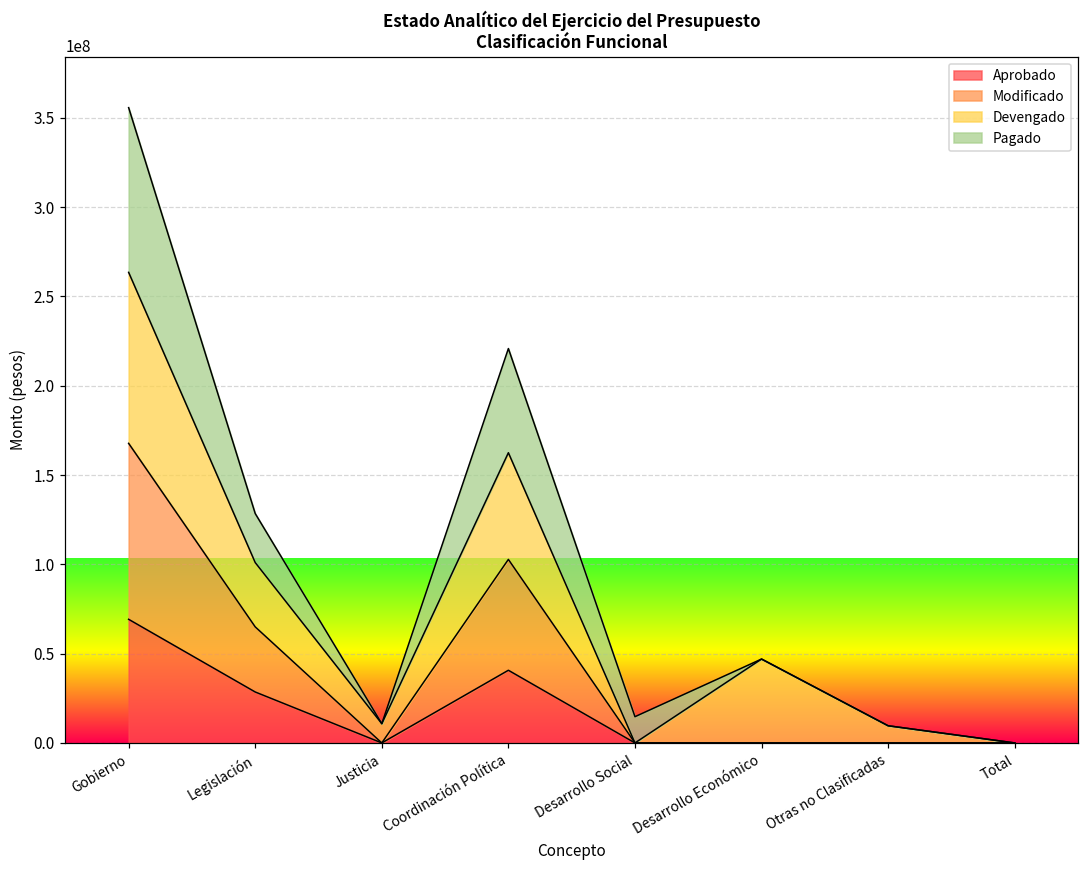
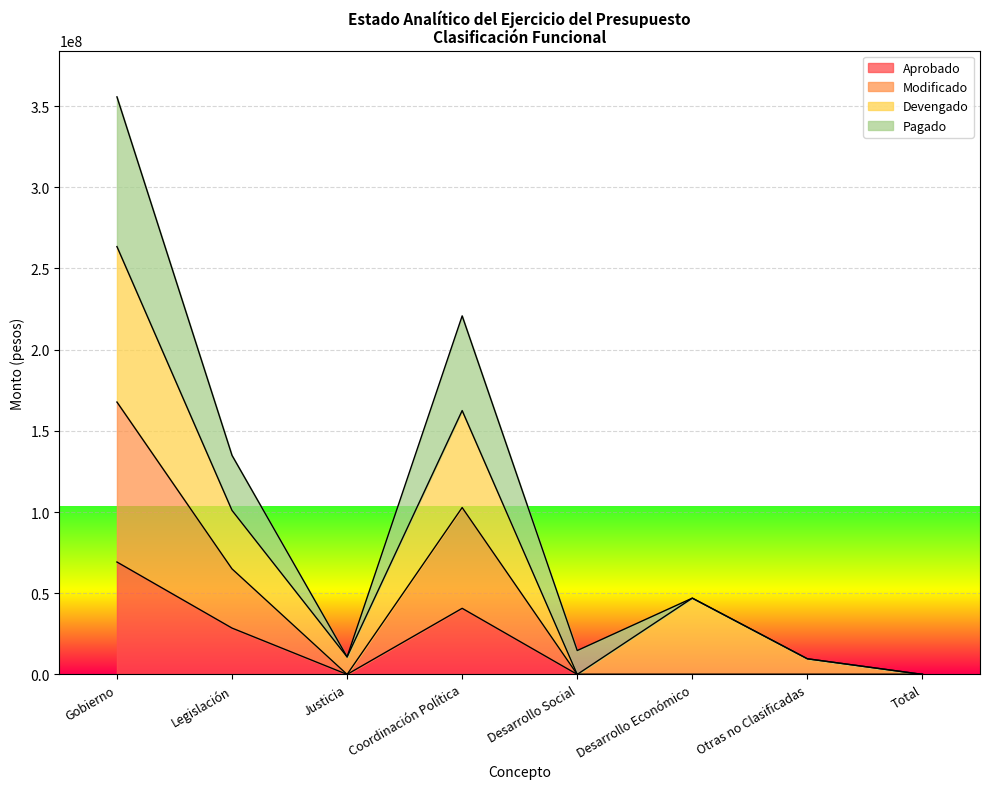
  {
    "Aprobado": {
      "Gobierno": 69000000,
      "Legislación": 29000000,
      "Coordinación Política": 41000000
    },
    "Modificado": {
      "Gobierno": 99000000,
      "Legislación": 36000000,
      "Coordinación Política": 62000000
    },
    "Devengado": {
      "Gobierno": 96000000,
      "Legislación": 36000000,
      "Coordinación Política": 60000000
    },
    "Pagado": {
      "Gobierno": 92000000,
-     "Legislación": 27000000,
+     "Legislación": 34000000,
      "Coordinación Política": 58000000,
      "Desarrollo Social": 15000000
    }
  }
